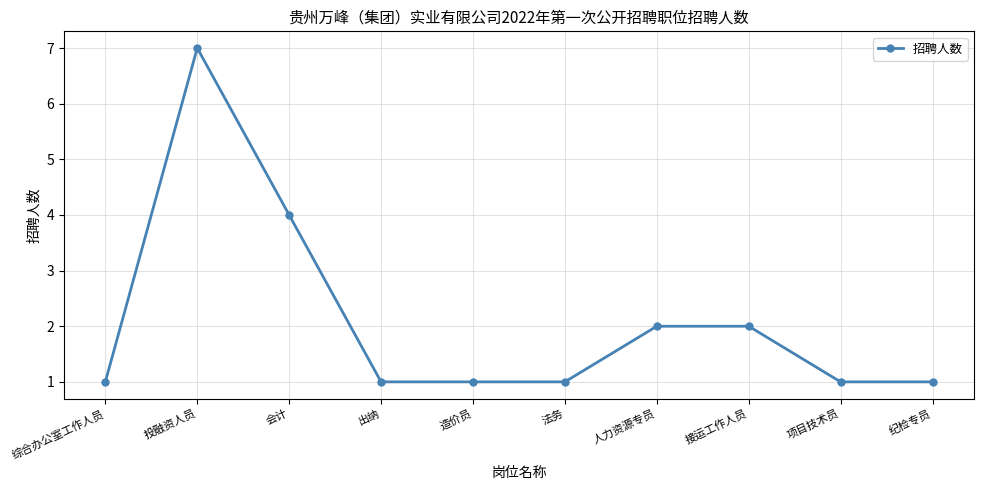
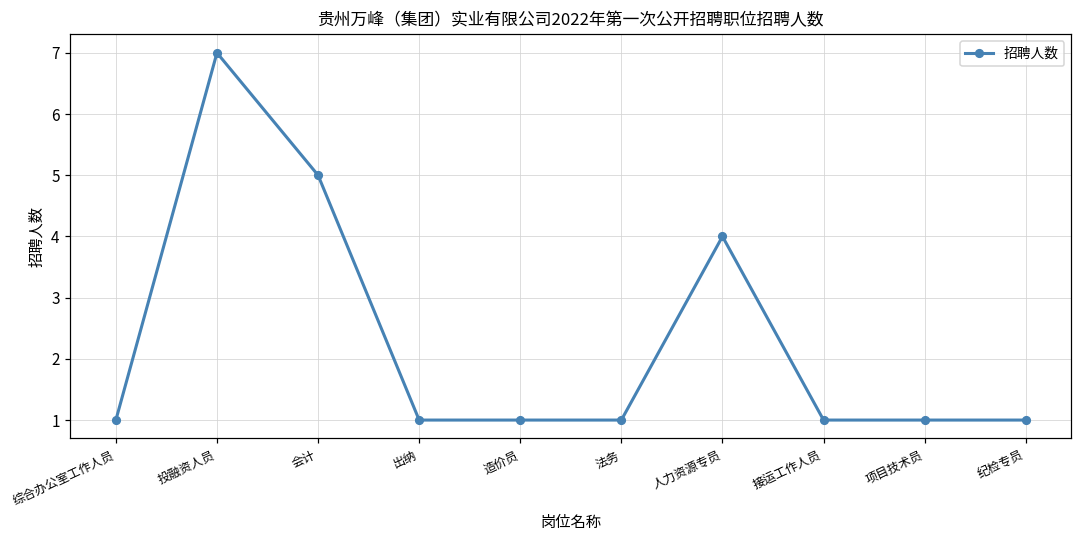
  {
    "综合办公室工作人员": 1,
    "投融资人员": 7,
-   "会计": 4,
+   "会计": 5,
    "出纳": 1,
    "造价员": 1,
    "法务": 1,
-   "人力资源专员": 2,
-   "接运工作人员": 2,
+   "人力资源专员": 4,
+   "接运工作人员": 1,
    "项目技术员": 1,
    "纪检专员": 1
  }
